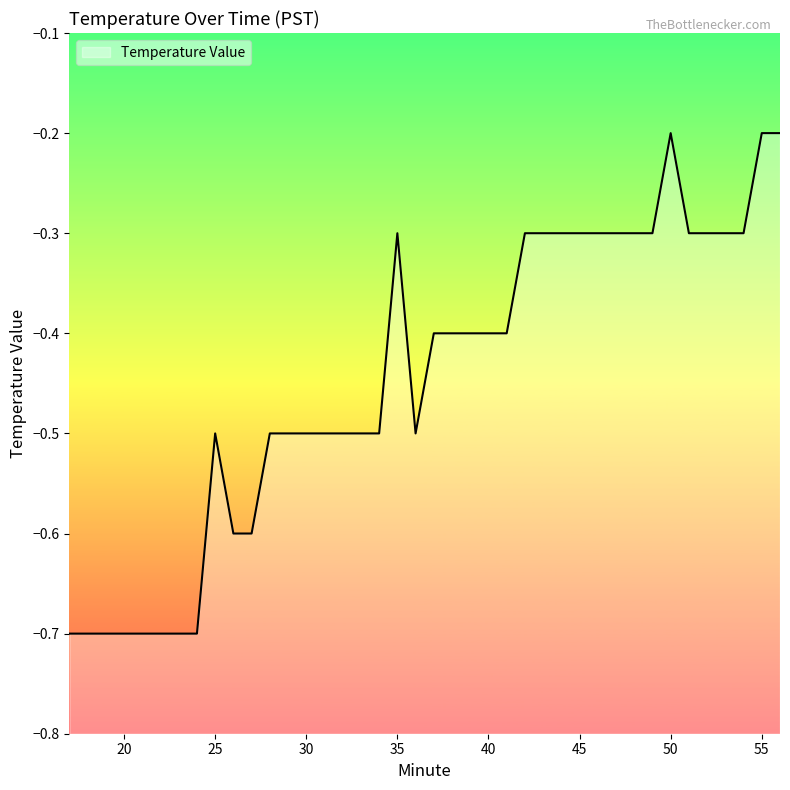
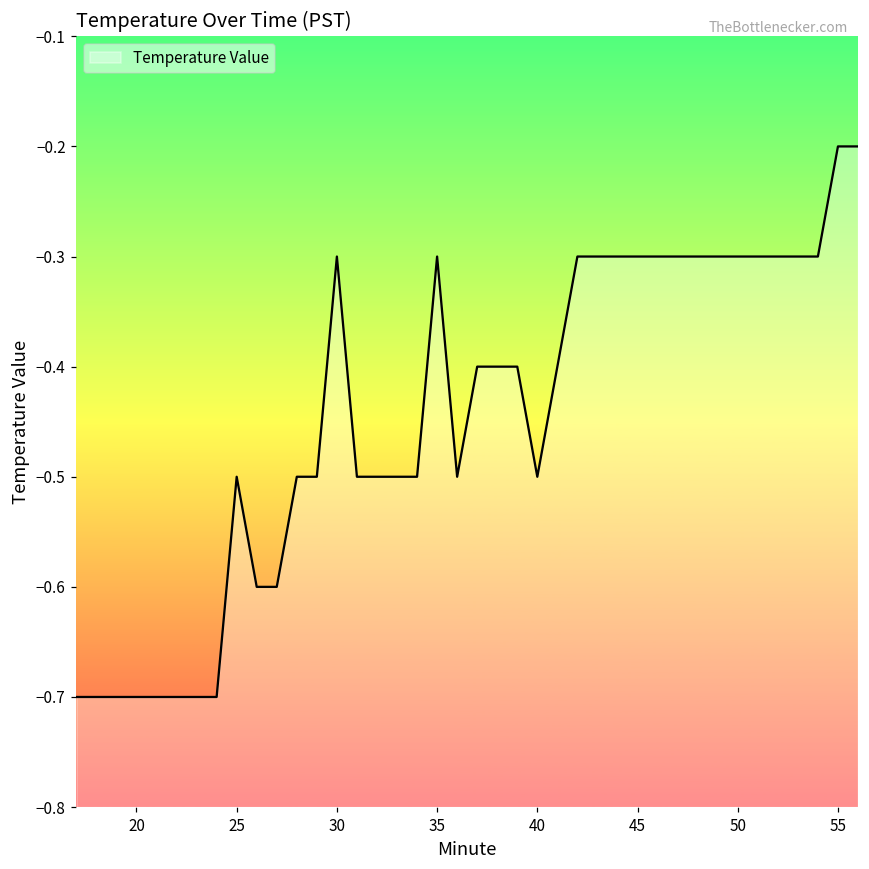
  {
    "20": -0.7,
    "25": -0.5,
-   "30": -0.5,
+   "30": -0.3,
    "35": -0.3,
-   "40": -0.4,
+   "40": -0.5,
    "45": -0.3,
-   "50": -0.2,
+   "50": -0.3,
    "55": -0.2
  }
